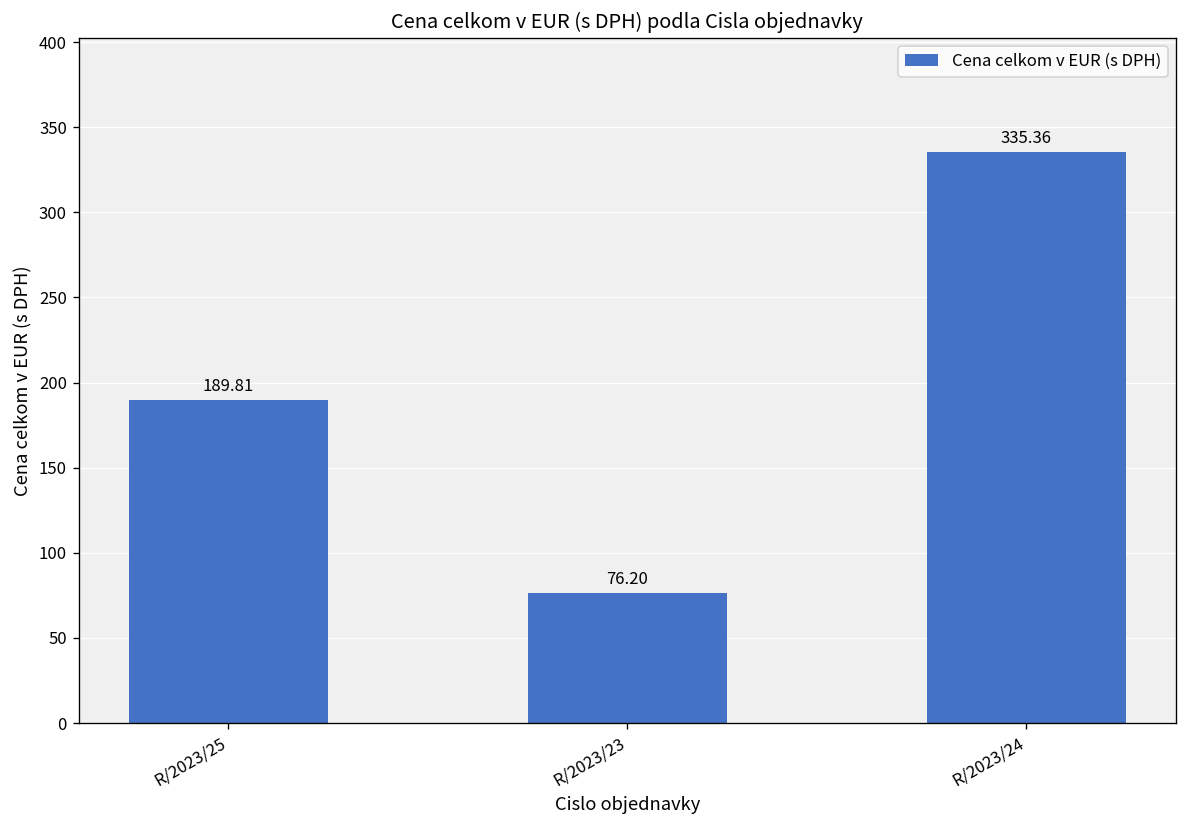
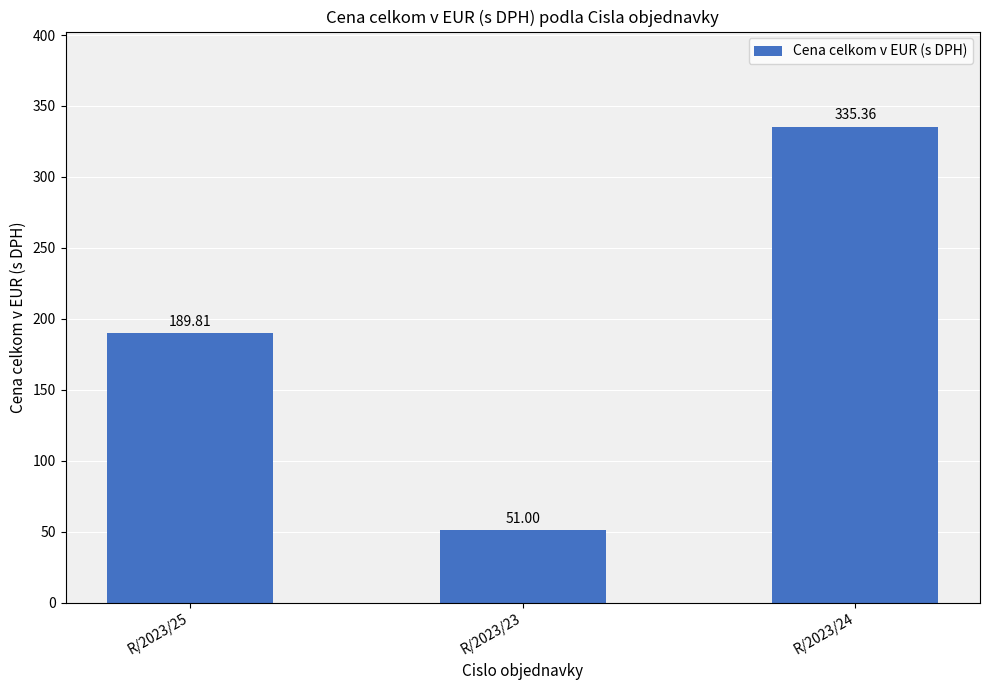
  {
    "R/2023/25": 189.81,
-   "R/2023/23": 76.20,
+   "R/2023/23": 51.00,
    "R/2023/24": 335.36
  }
